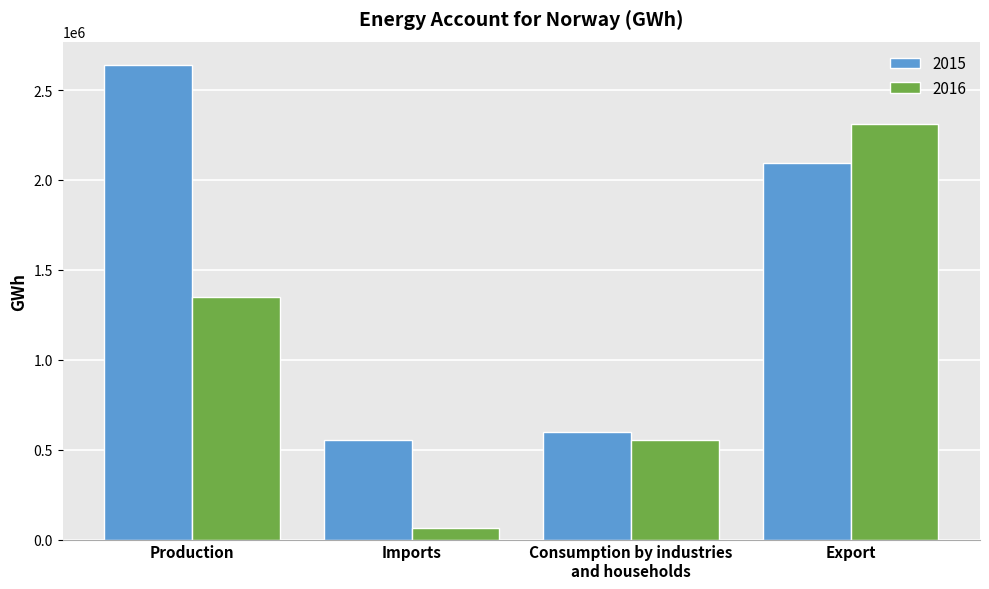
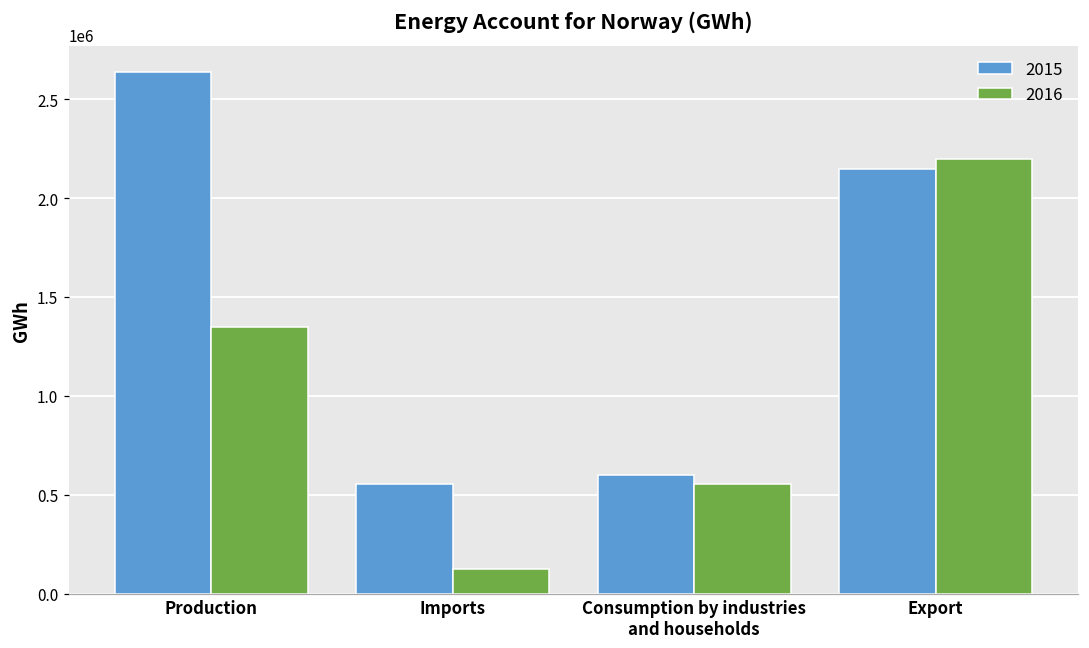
  {
    "2015": {
      "Production": 2640000,
      "Imports": 550000,
      "Consumption by industries and households": 600000,
-     "Export": 2090000
+     "Export": 2140000
    },
    "2016": {
      "Production": 1350000,
-     "Imports": 60000,
+     "Imports": 120000,
      "Consumption by industries and households": 550000,
-     "Export": 2310000
+     "Export": 2200000
    }
  }
